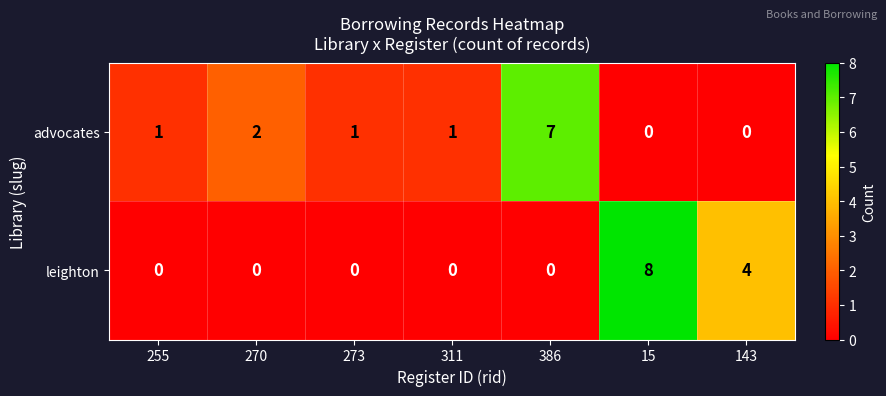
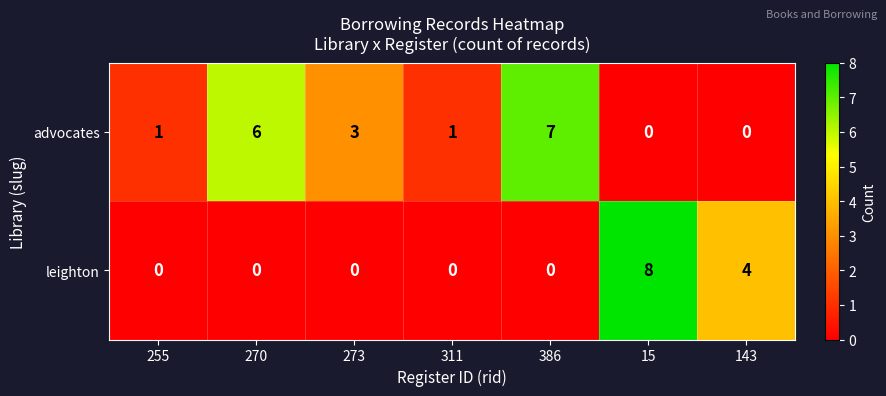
  {
    "advocates": {
      "255": 1,
-     "270": 2,
-     "273": 1,
+     "270": 6,
+     "273": 3,
      "311": 1,
      "386": 7,
      "15": 0,
      "143": 0
    },
    "leighton": {
      "255": 0,
      "270": 0,
      "273": 0,
      "311": 0,
      "386": 0,
      "15": 8,
      "143": 4
    }
  }
